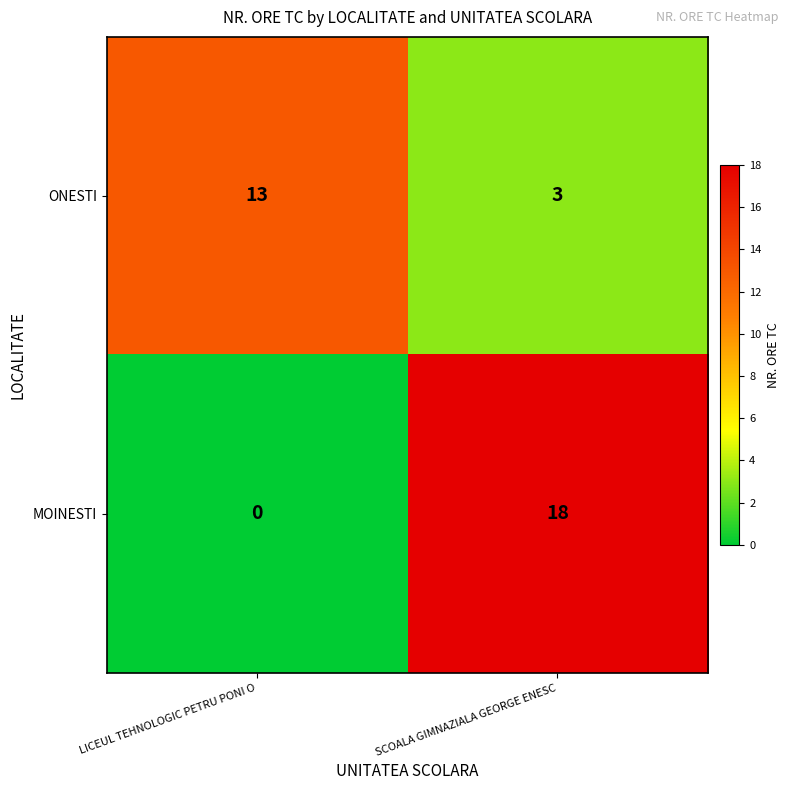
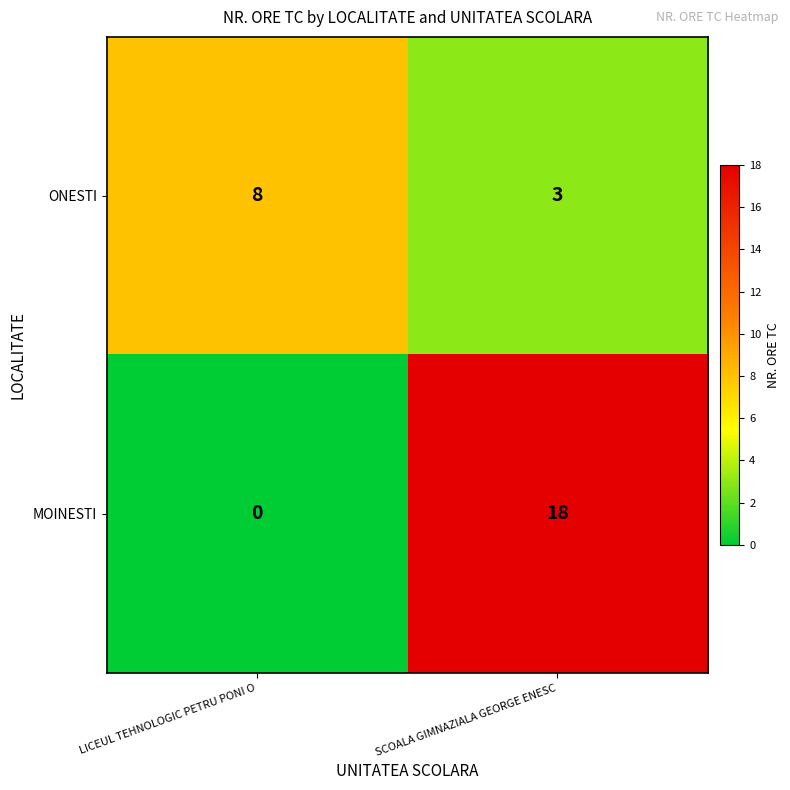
  {
    "ONESTI": {
-     "LICEUL TEHNOLOGIC PETRU PONI O": 13,
+     "LICEUL TEHNOLOGIC PETRU PONI O": 8,
      "SCOALA GIMNAZIALA GEORGE ENESC": 3
    },
    "MOINESTI": {
      "LICEUL TEHNOLOGIC PETRU PONI O": 0,
      "SCOALA GIMNAZIALA GEORGE ENESC": 18
    }
  }
